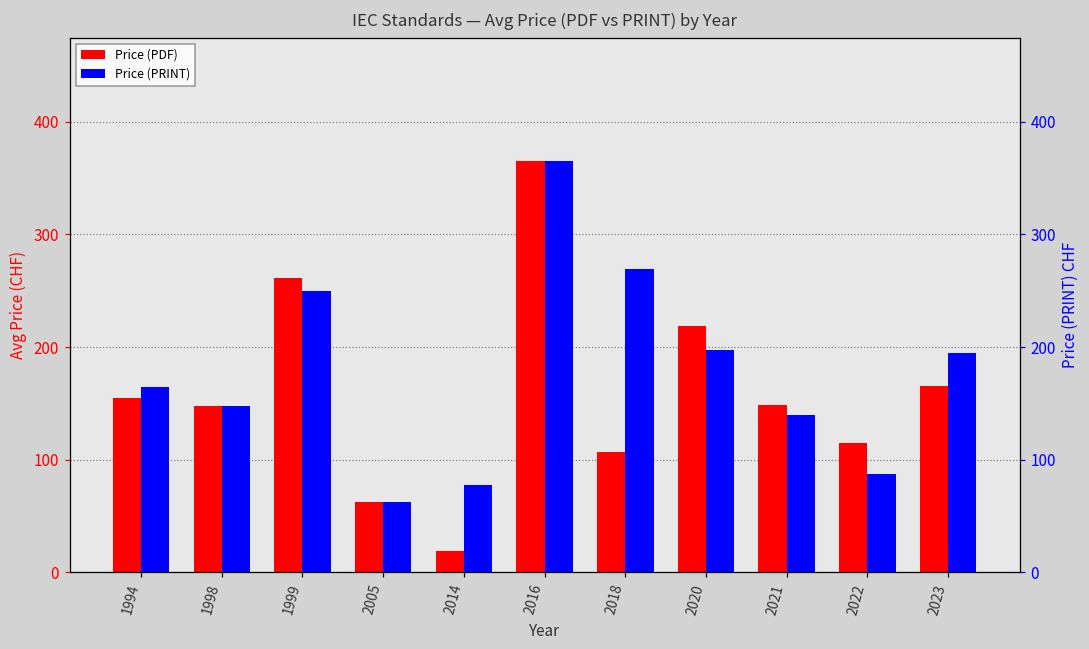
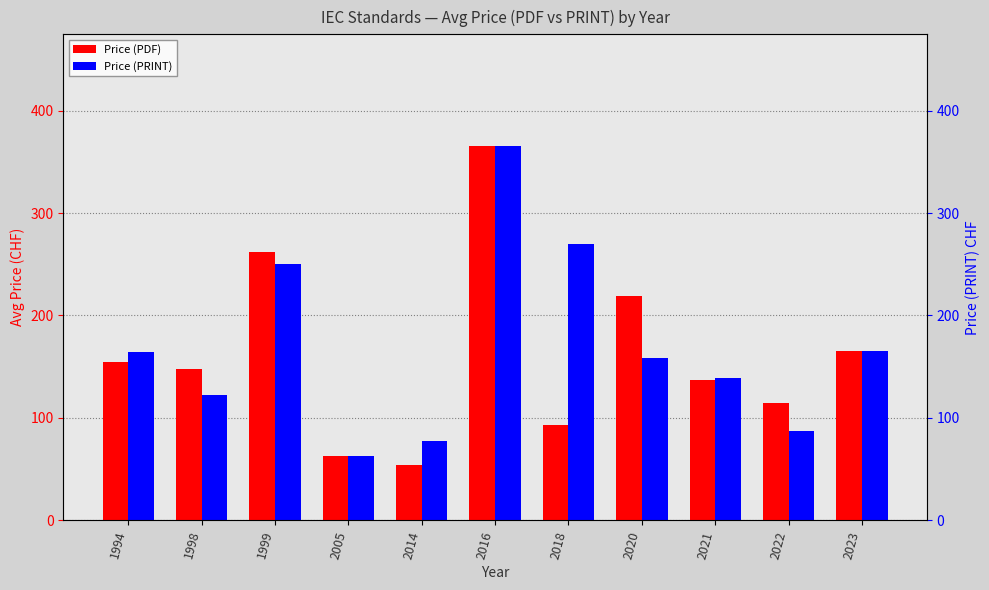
  {
    "Price (PDF)": {
      "1994": 155,
      "1998": 148,
      "1999": 262,
      "2005": 63,
-     "2014": 19,
+     "2014": 54,
      "2016": 365,
-     "2018": 107,
+     "2018": 93,
      "2020": 219,
-     "2021": 149,
+     "2021": 137,
      "2022": 115,
      "2023": 165
    },
    "Price (PRINT)": {
      "1994": 164,
-     "1998": 148,
+     "1998": 122,
      "1999": 250,
      "2005": 63,
      "2014": 78,
      "2016": 365,
      "2018": 270,
-     "2020": 198,
+     "2020": 159,
      "2021": 139,
      "2022": 87,
-     "2023": 195
+     "2023": 165
    }
  }
